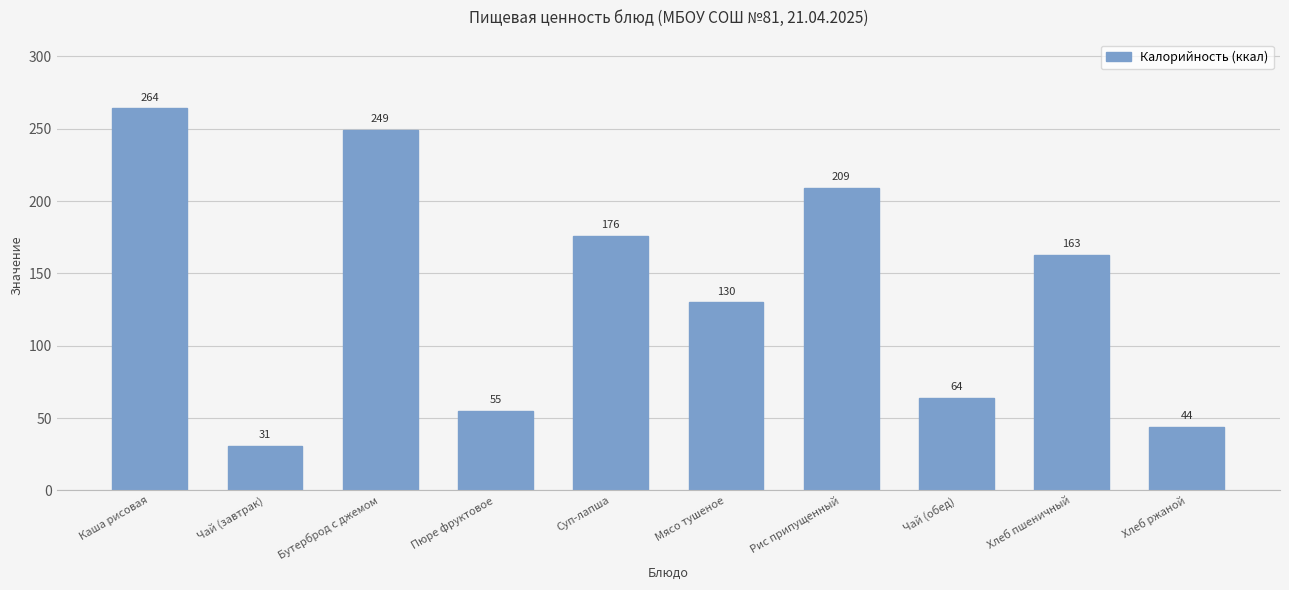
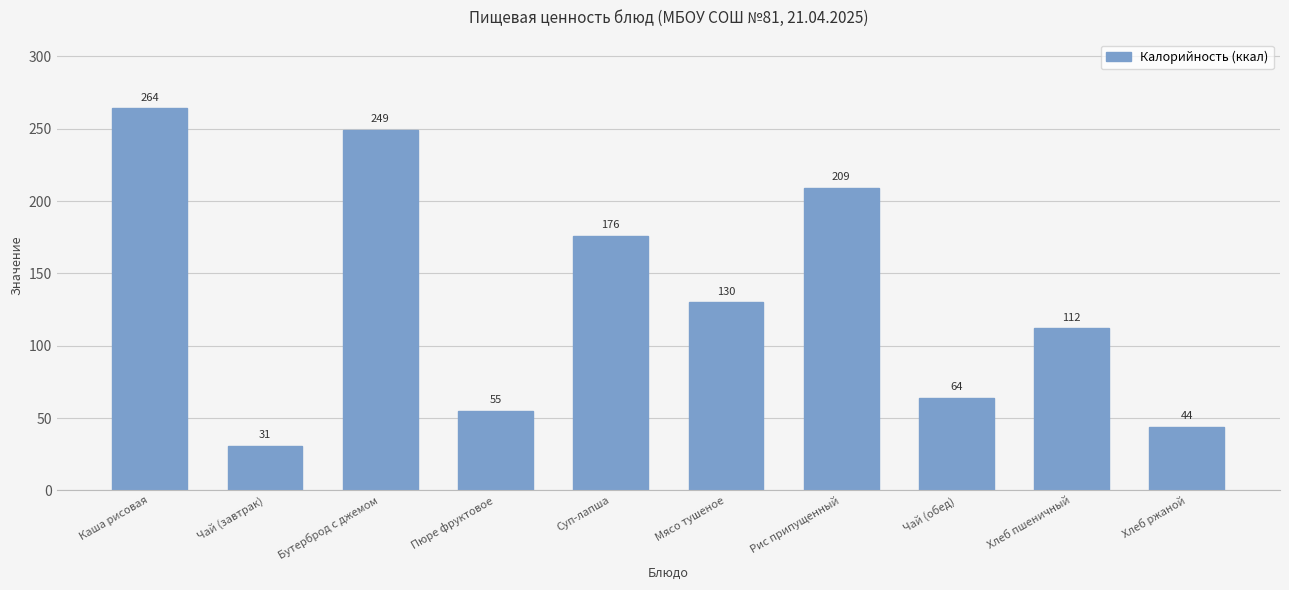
  {
    "Каша рисовая": 264,
    "Чай (завтрак)": 31,
    "Бутерброд с джемом": 249,
    "Пюре фруктовое": 55,
    "Суп-лапша": 176,
    "Мясо тушеное": 130,
    "Рис припущенный": 209,
    "Чай (обед)": 64,
-   "Хлеб пшеничный": 163,
+   "Хлеб пшеничный": 112,
    "Хлеб ржаной": 44
  }
